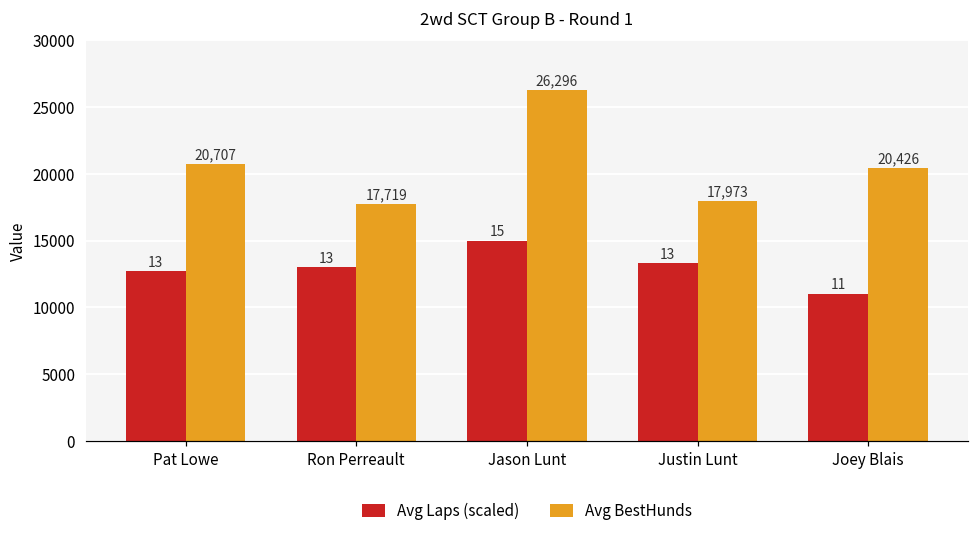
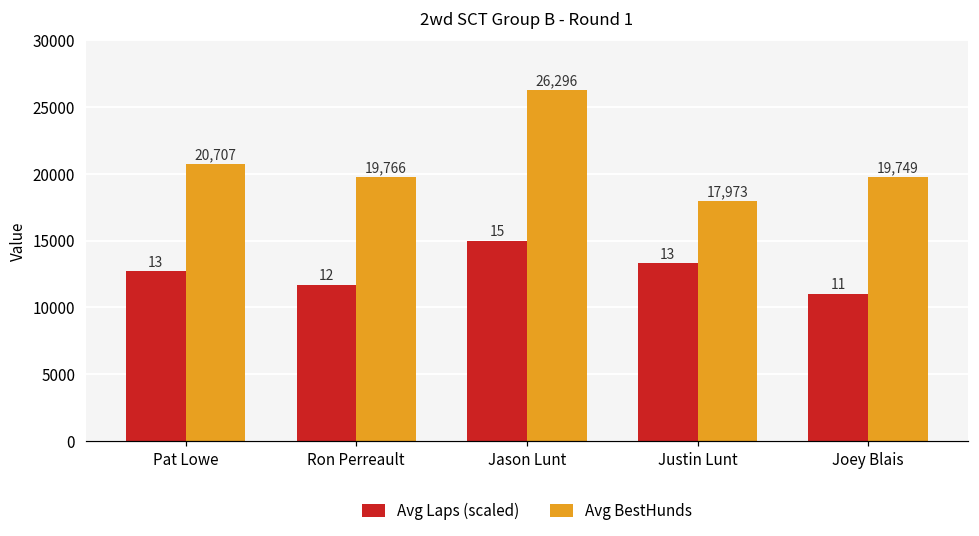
  {
    "Avg Laps (scaled)": {
-     "Ron Perreault": "13"
+     "Ron Perreault": "12"
    },
    "Avg BestHunds": {
      "Pat Lowe": "20,707",
-     "Ron Perreault": "17,719",
+     "Ron Perreault": "19,766",
      "Jason Lunt": "26,296",
      "Justin Lunt": "17,973",
-     "Joey Blais": "20,426"
+     "Joey Blais": "19,749"
    }
  }
